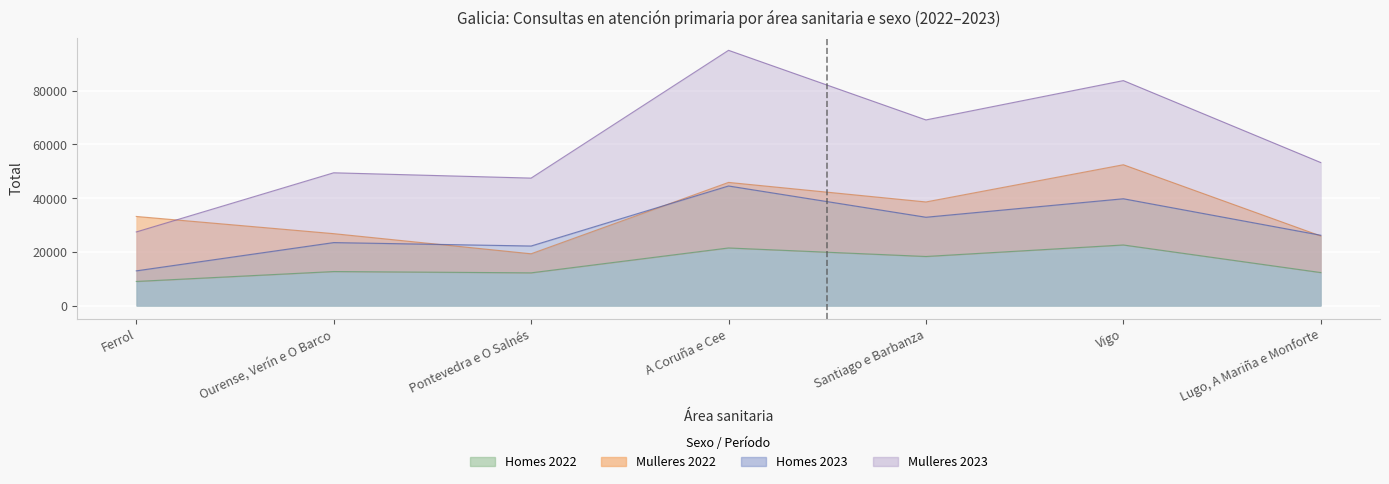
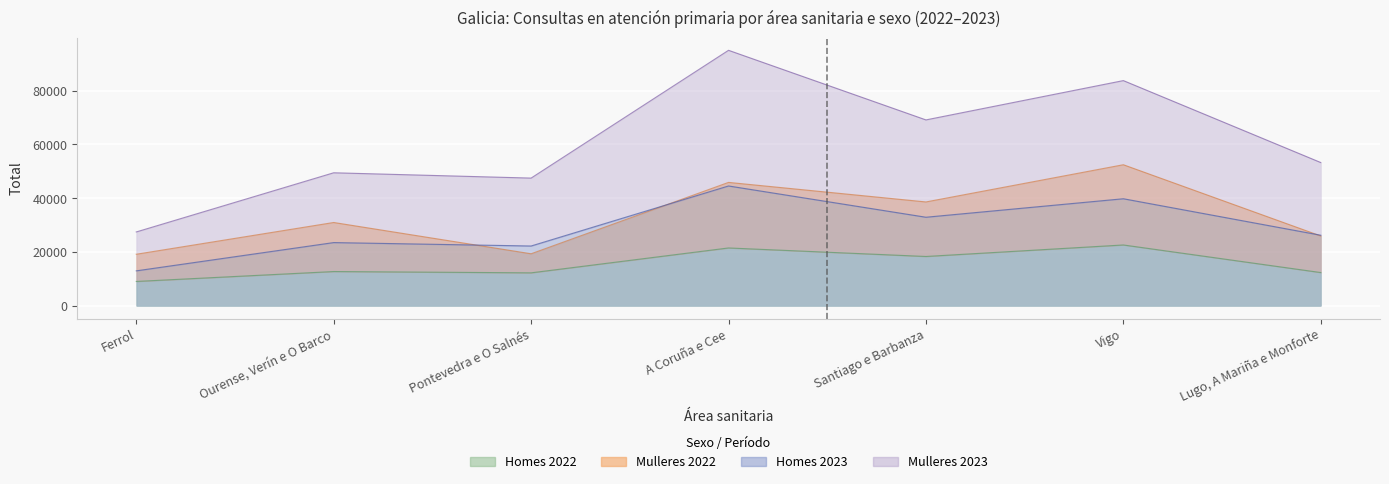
  {
    "Mulleres 2022": {
-     "Ferrol": 24000,
-     "Ourense, Verín e O Barco": 14000,
+     "Ferrol": 10000,
+     "Ourense, Verín e O Barco": 18000,
      "Pontevedra e O Salnés": 7000,
      "A Coruña e Cee": 24000,
      "Santiago e Barbanza": 20000,
      "Vigo": 30000
    }
  }
